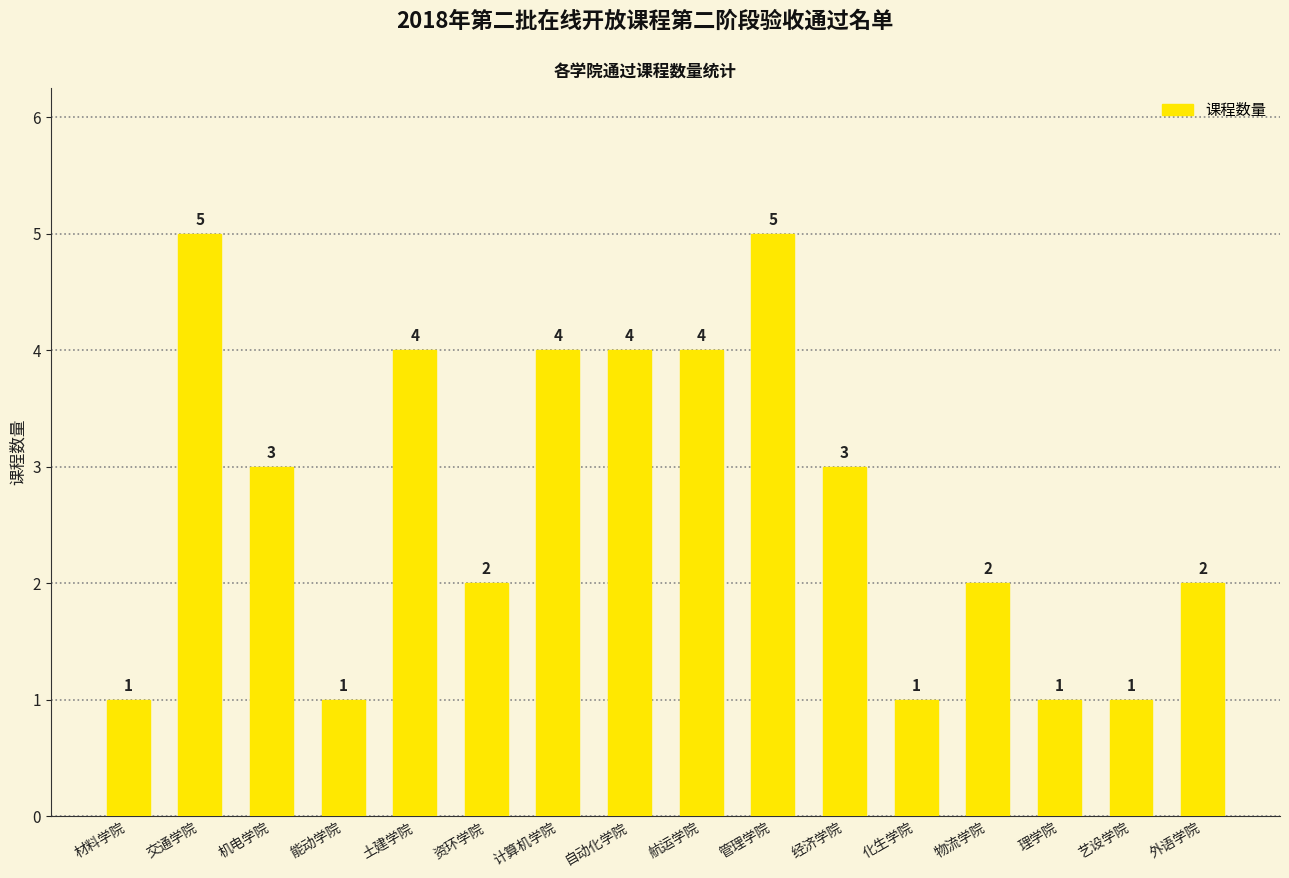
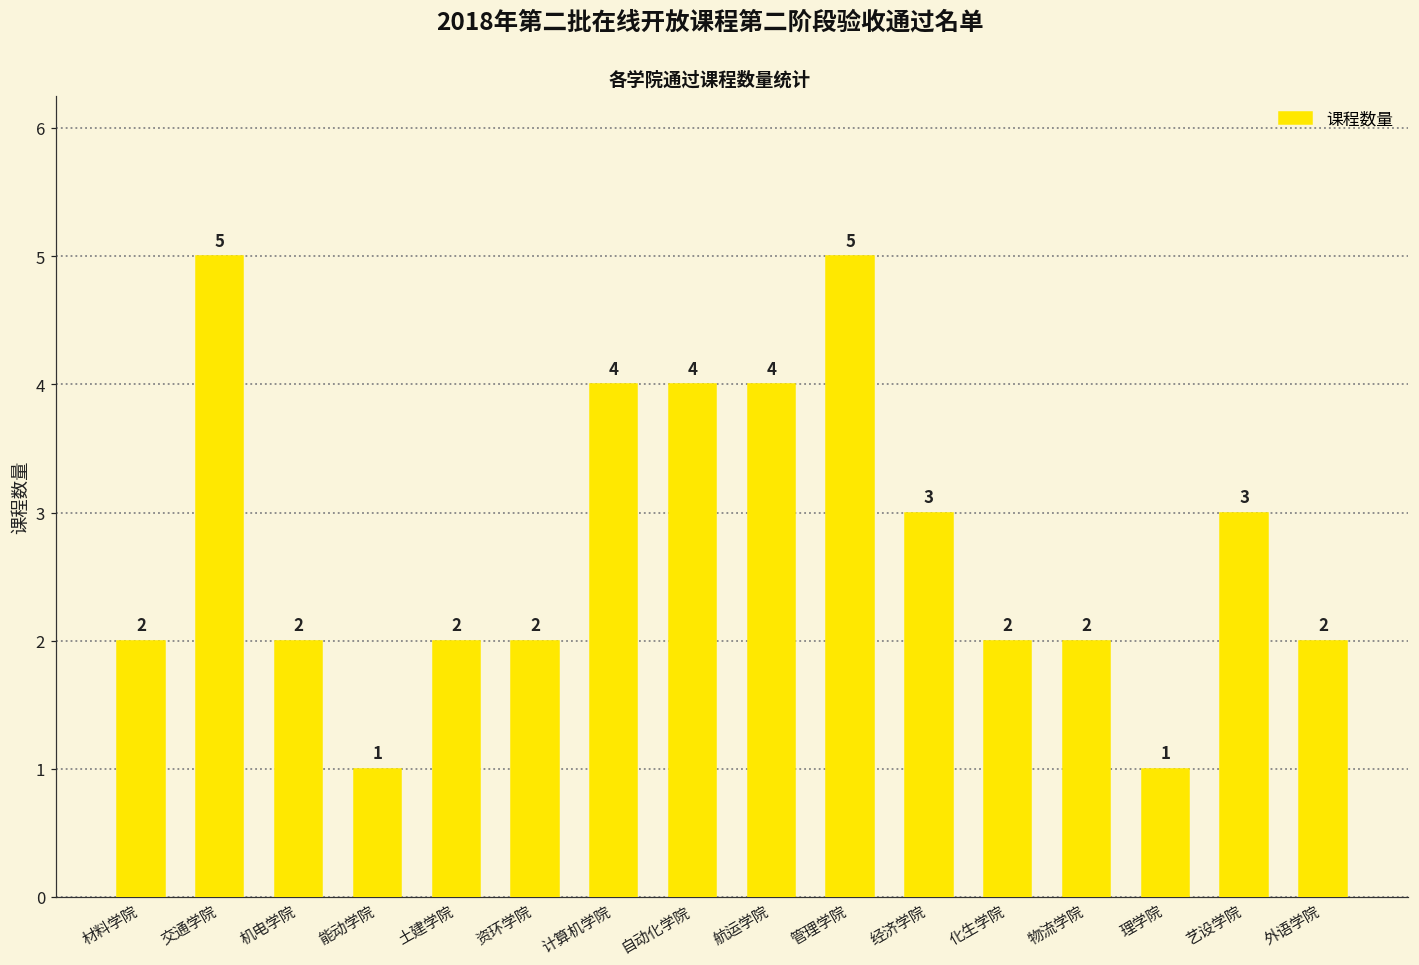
  {
-   "材料学院": 1,
+   "材料学院": 2,
    "交通学院": 5,
-   "机电学院": 3,
+   "机电学院": 2,
    "能动学院": 1,
-   "土建学院": 4,
+   "土建学院": 2,
    "资环学院": 2,
    "计算机学院": 4,
    "自动化学院": 4,
    "航运学院": 4,
    "管理学院": 5,
    "经济学院": 3,
-   "化生学院": 1,
+   "化生学院": 2,
    "物流学院": 2,
    "理学院": 1,
-   "艺设学院": 1,
+   "艺设学院": 3,
    "外语学院": 2
  }
